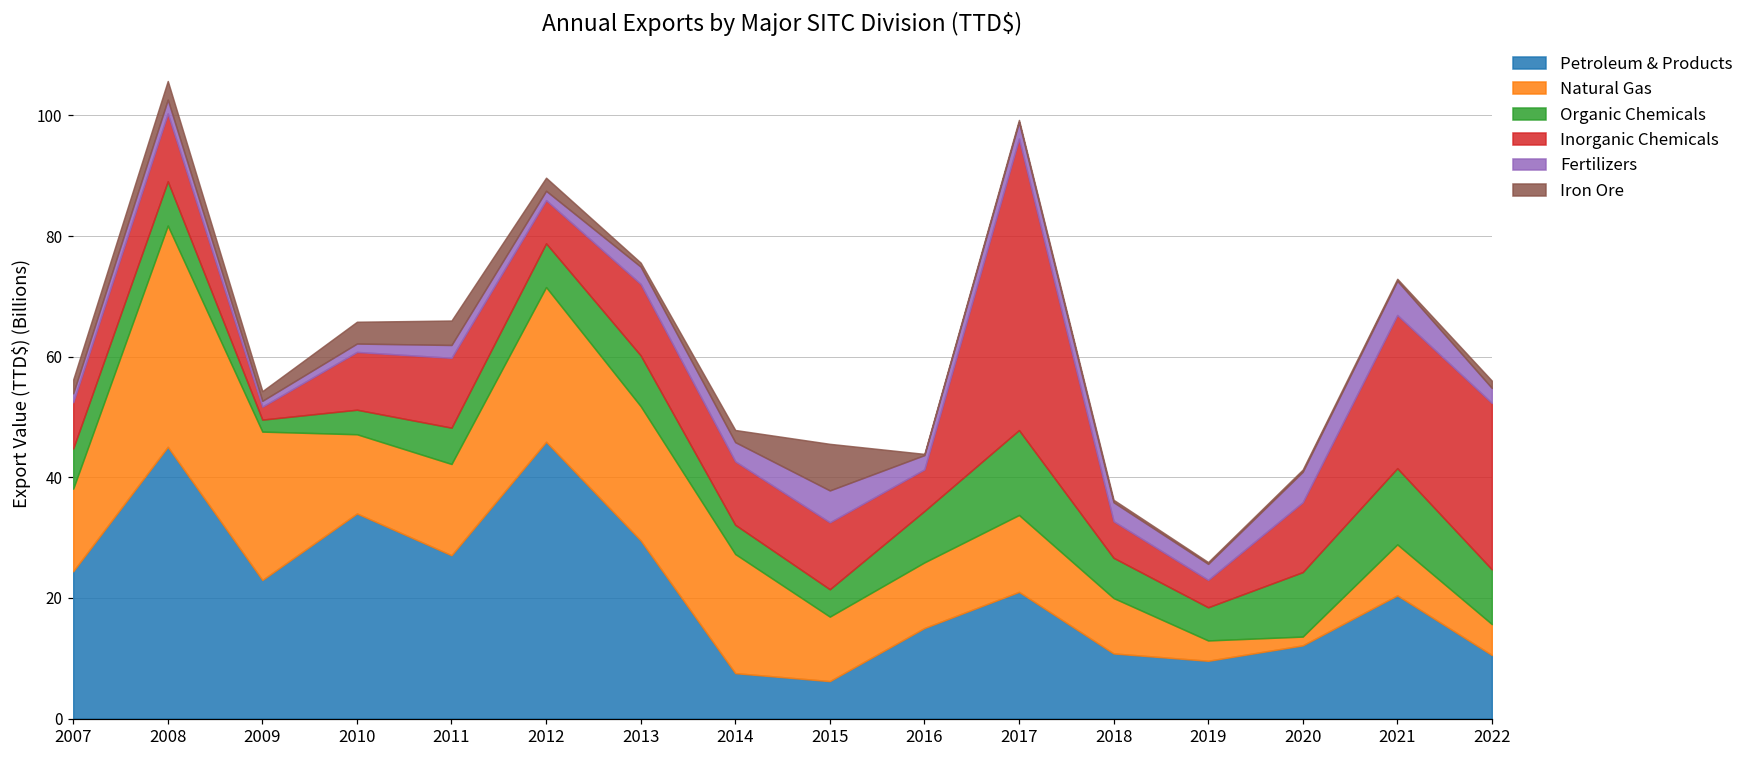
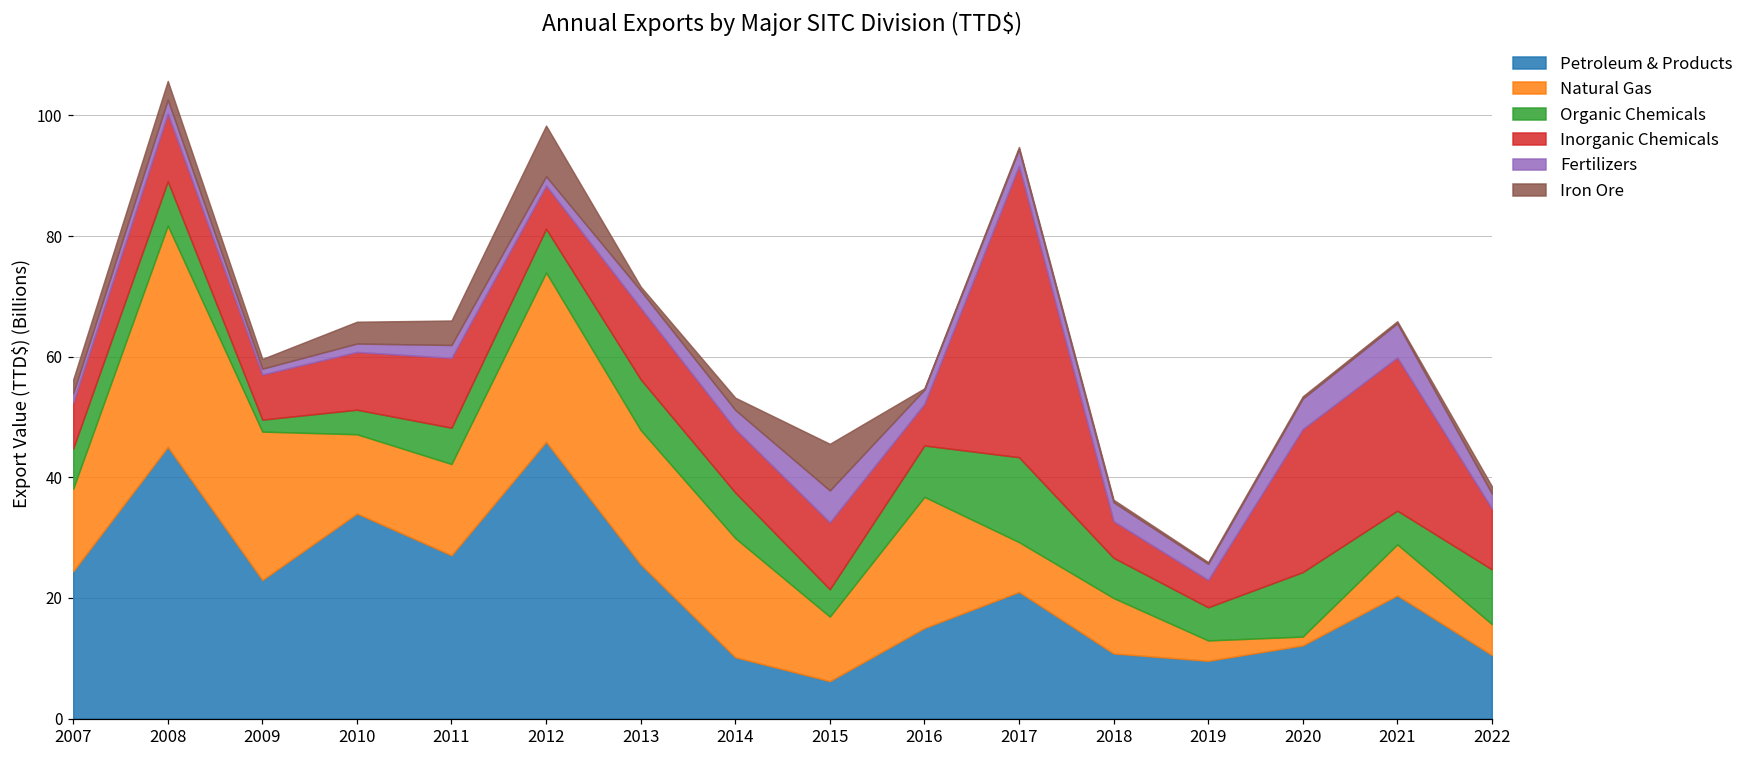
  {
    "Petroleum & Products": {
      "2007": 24,
      "2008": 45,
      "2009": 23,
      "2010": 34,
      "2011": 27,
      "2012": 46,
-     "2013": 30,
-     "2014": 8,
+     "2013": 26,
+     "2014": 10,
      "2015": 6,
      "2016": 15,
      "2017": 21,
      "2018": 11,
      "2019": 10,
      "2020": 12,
      "2021": 20,
      "2022": 11
    },
    "Natural Gas": {
      "2007": 14,
      "2008": 37,
      "2009": 25,
      "2010": 13,
      "2011": 15,
-     "2012": 26,
+     "2012": 28,
      "2013": 22,
      "2014": 20,
      "2015": 11,
-     "2016": 11,
-     "2017": 13,
+     "2016": 22,
+     "2017": 8,
      "2018": 9,
      "2019": 3,
      "2020": 1,
      "2021": 8,
      "2022": 5
    },
    "Organic Chemicals": {
      "2007": 7,
      "2008": 7,
      "2009": 2,
      "2010": 4,
      "2011": 6,
      "2012": 7,
      "2013": 8,
-     "2014": 5,
+     "2014": 8,
      "2015": 5,
      "2016": 9,
      "2017": 14,
      "2018": 7,
      "2019": 5,
      "2020": 11,
-     "2021": 13,
+     "2021": 6,
      "2022": 9
    },
    "Inorganic Chemicals": {
      "2007": 8,
      "2008": 11,
-     "2009": 2,
+     "2009": 7,
      "2010": 10,
      "2011": 12,
      "2012": 7,
      "2013": 12,
      "2014": 11,
      "2015": 11,
      "2016": 7,
      "2017": 48,
      "2018": 6,
      "2019": 5,
-     "2020": 12,
+     "2020": 24,
      "2021": 25,
-     "2022": 28
+     "2022": 10
    },
    "Fertilizers": {
      "2007": 1,
      "2008": 2,
      "2009": 1,
      "2010": 1,
      "2011": 2,
      "2012": 2,
      "2013": 3,
      "2014": 3,
      "2015": 5,
      "2022": 2
    },
    "Iron Ore": {
      "2007": 2,
      "2008": 3,
      "2009": 2,
      "2010": 4,
      "2011": 4,
-     "2012": 2,
+     "2012": 8,
      "2013": 1,
      "2014": 2,
      "2015": 8,
      "2022": 1
    }
  }
